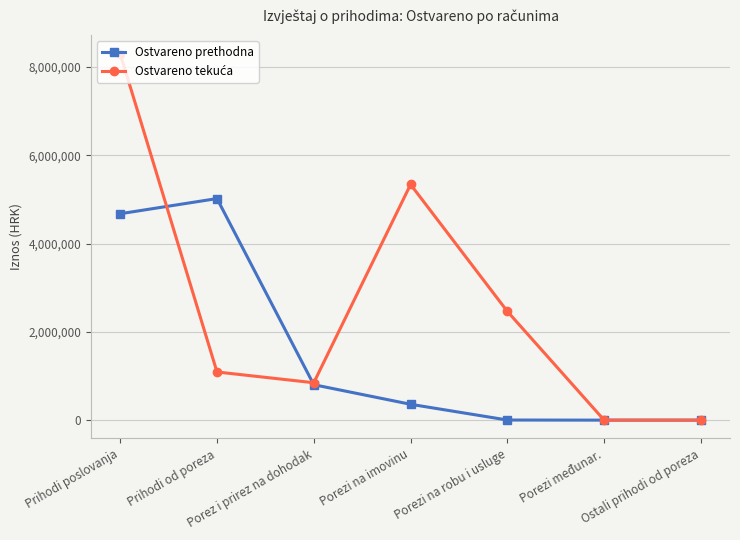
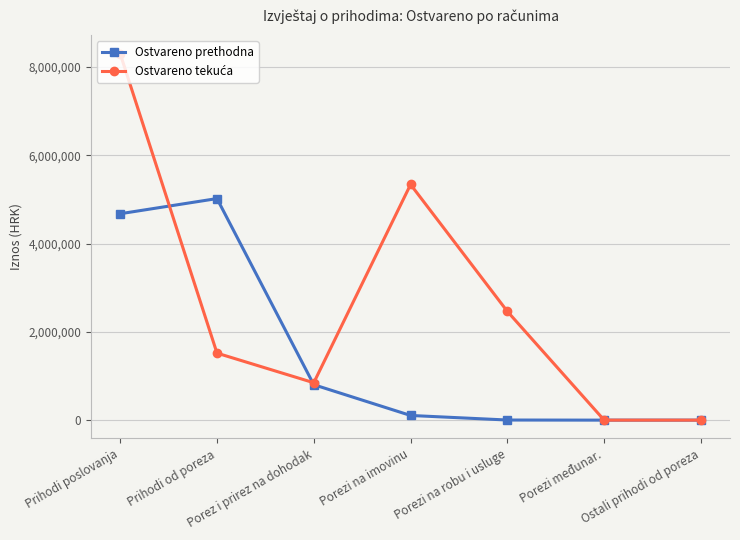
  {
    "Ostvareno prethodna": {
      "Prihodi poslovanja": "4,700,000",
      "Prihodi od poreza": "5,000,000",
-     "Porezi na imovinu": "400,000",
+     "Porezi na imovinu": "100,000",
      "Porezi na robu i usluge": "0"
    },
    "Ostvareno tekuća": {
-     "Prihodi od poreza": "1,100,000",
+     "Prihodi od poreza": "1,500,000",
      "Porezi na imovinu": "5,300,000",
      "Porezi na robu i usluge": "2,500,000"
    }
  }
